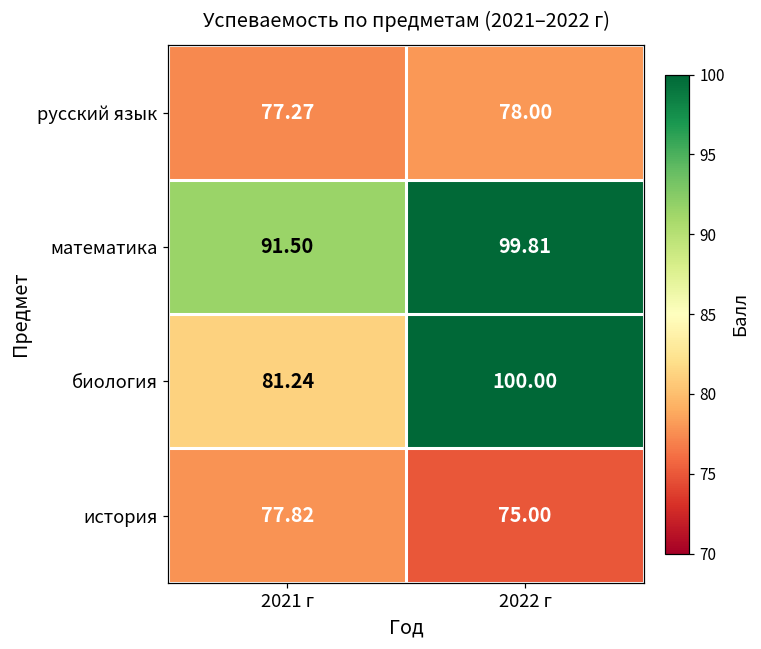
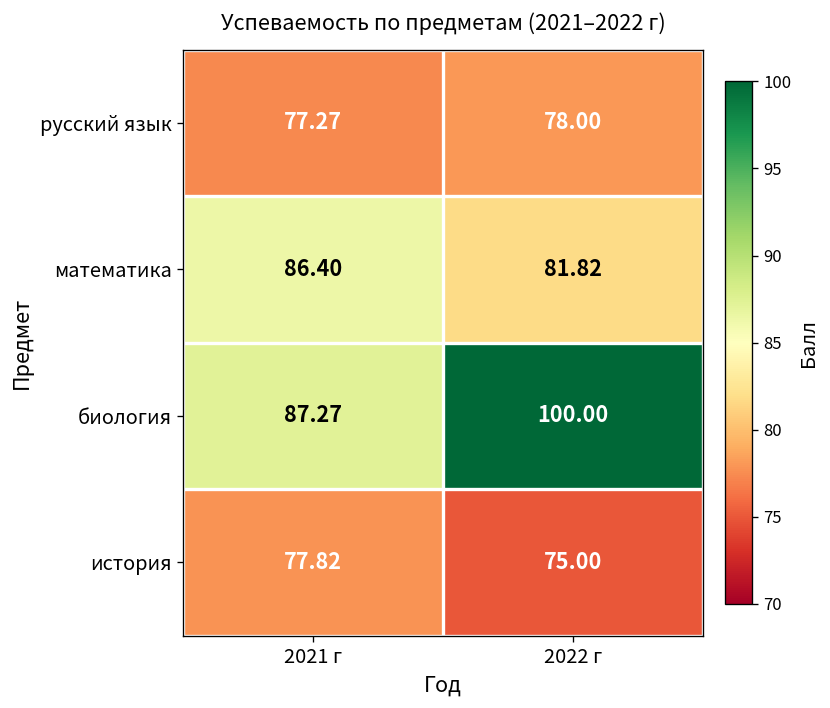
  {
    "русский язык": {
      "2021 г": 77.27,
      "2022 г": 78.00
    },
    "математика": {
-     "2021 г": 91.50,
-     "2022 г": 99.81
+     "2021 г": 86.40,
+     "2022 г": 81.82
    },
    "биология": {
-     "2021 г": 81.24,
+     "2021 г": 87.27,
      "2022 г": 100.00
    },
    "история": {
      "2021 г": 77.82,
      "2022 г": 75.00
    }
  }
